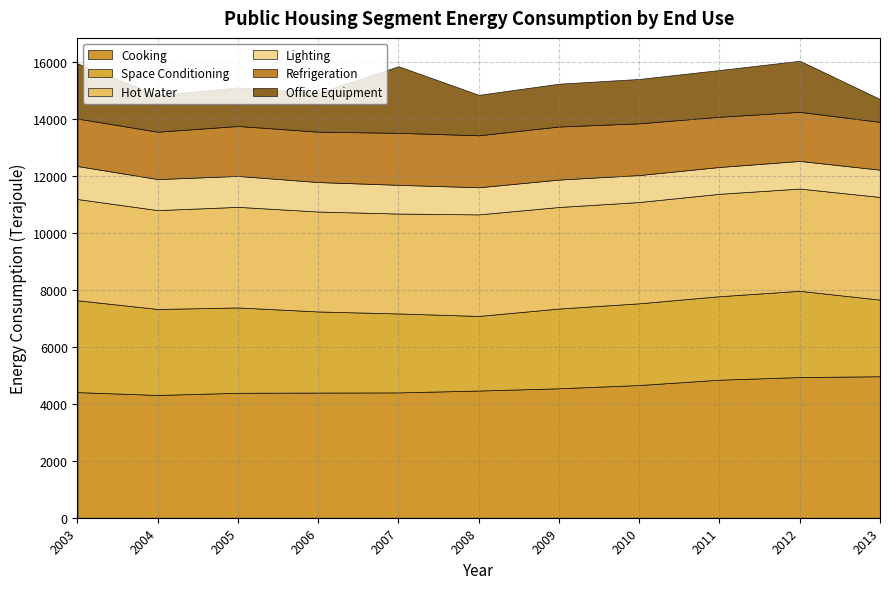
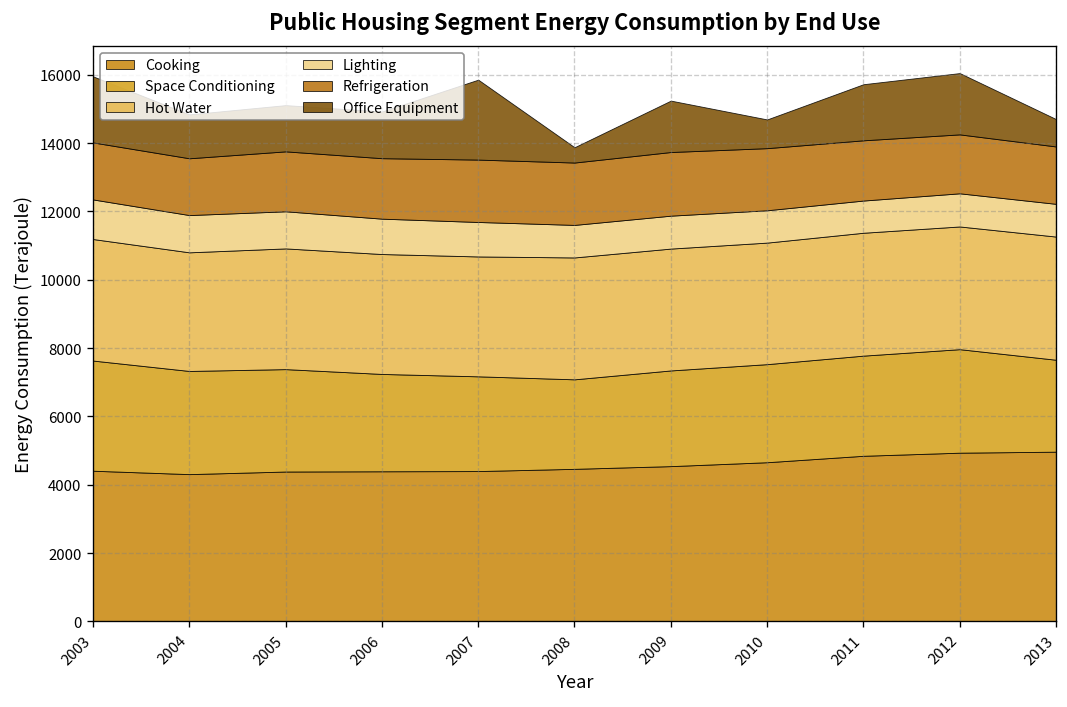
  {
    "Office Equipment": {
      "2003": 1900,
      "2007": 2300,
-     "2008": 1400,
+     "2008": 400,
      "2009": 1500,
-     "2010": 1600,
+     "2010": 800,
      "2011": 1600,
      "2012": 1800,
      "2013": 800
    }
  }
